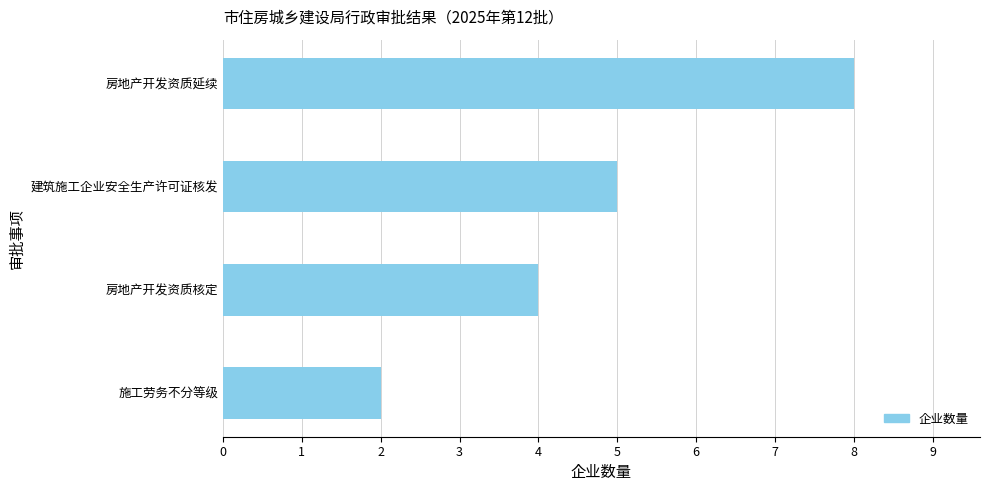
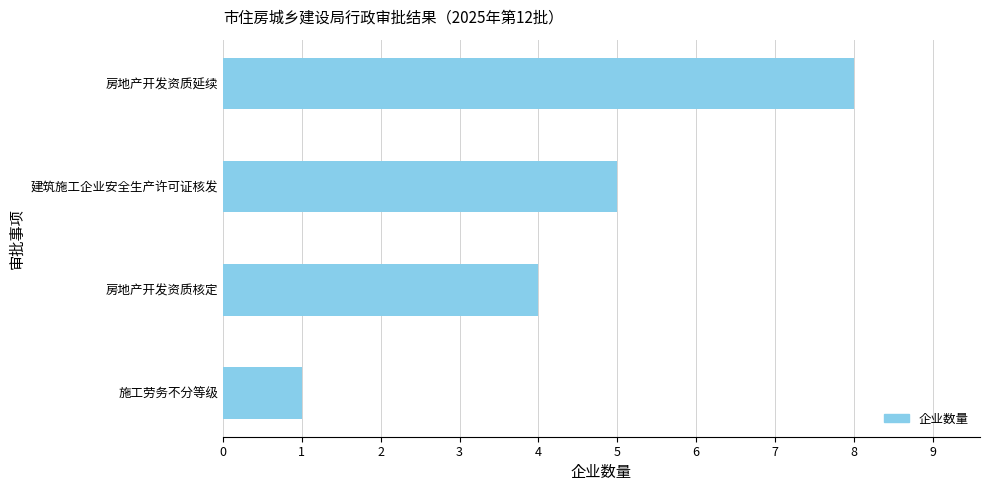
  {
    "房地产开发资质延续": 8,
    "建筑施工企业安全生产许可证核发": 5,
    "房地产开发资质核定": 4,
-   "施工劳务不分等级": 2
+   "施工劳务不分等级": 1
  }
